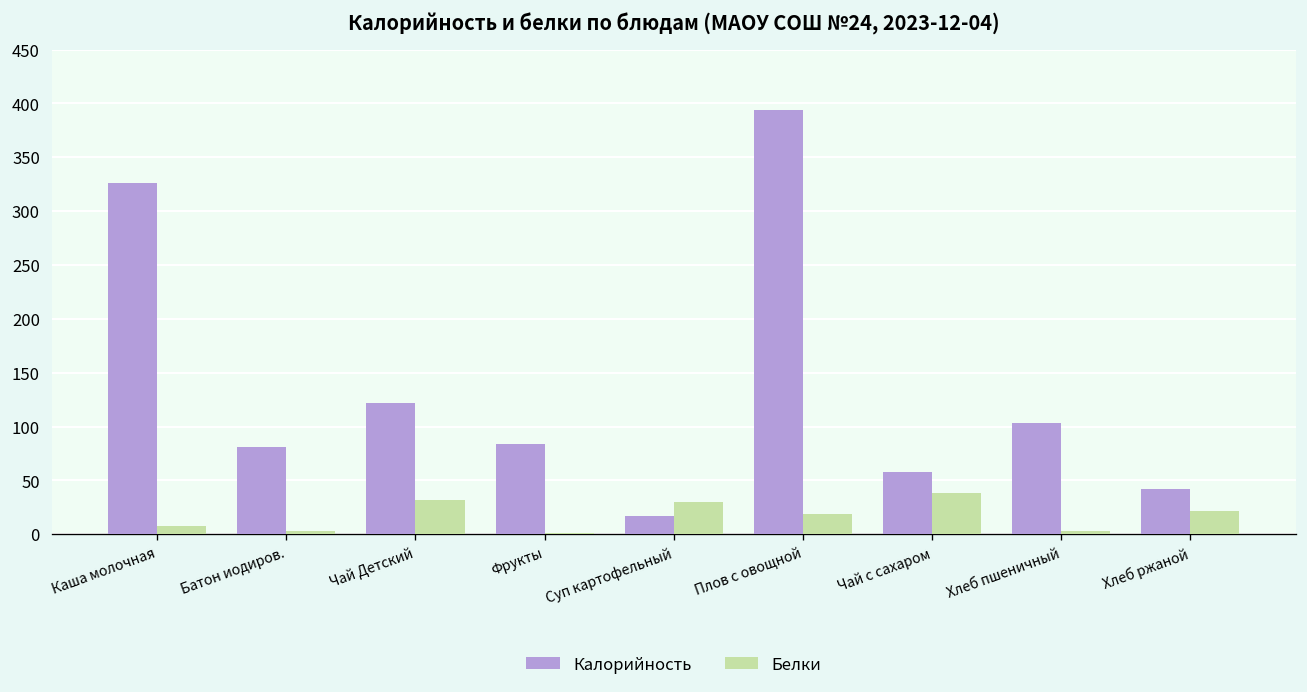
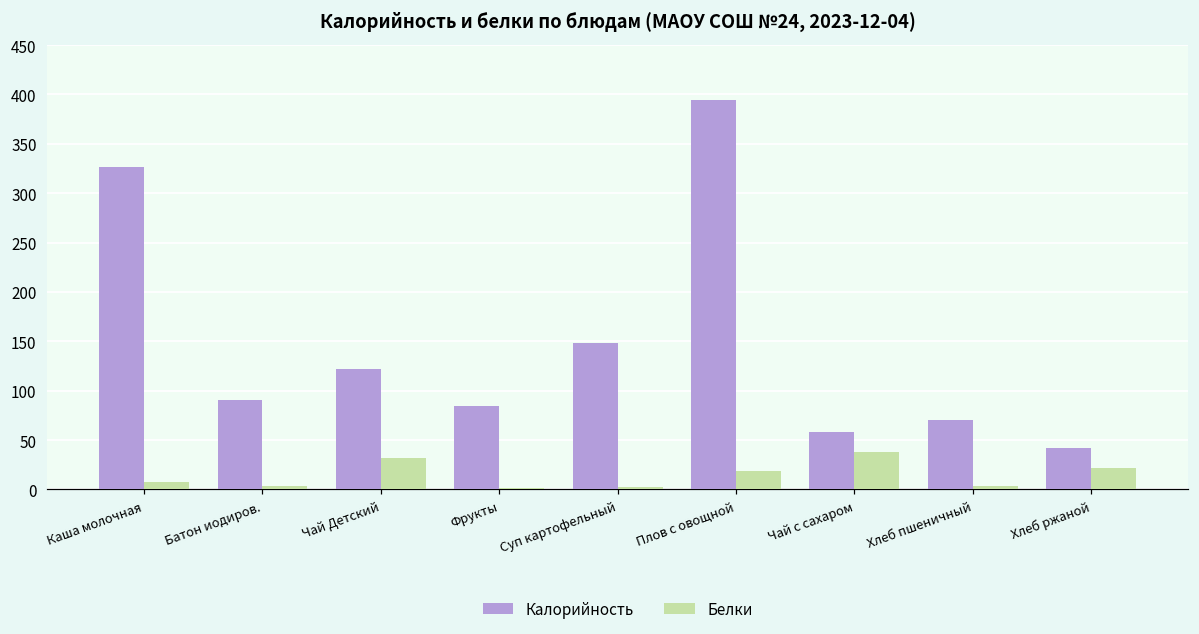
  {
    "Калорийность": {
      "Каша молочная": 330,
-     "Батон иодиров.": 80,
+     "Батон иодиров.": 90,
      "Чай Детский": 120,
      "Фрукты": 80,
-     "Суп картофельный": 20,
+     "Суп картофельный": 150,
      "Плов с овощной": 390,
      "Чай с сахаром": 60,
-     "Хлеб пшеничный": 100,
+     "Хлеб пшеничный": 70,
      "Хлеб ржаной": 40
    },
    "Белки": {
      "Каша молочная": 10,
      "Батон иодиров.": 0,
      "Чай Детский": 30,
-     "Суп картофельный": 30,
+     "Суп картофельный": 0,
      "Плов с овощной": 20,
      "Чай с сахаром": 40,
      "Хлеб пшеничный": 0,
      "Хлеб ржаной": 20
    }
  }
